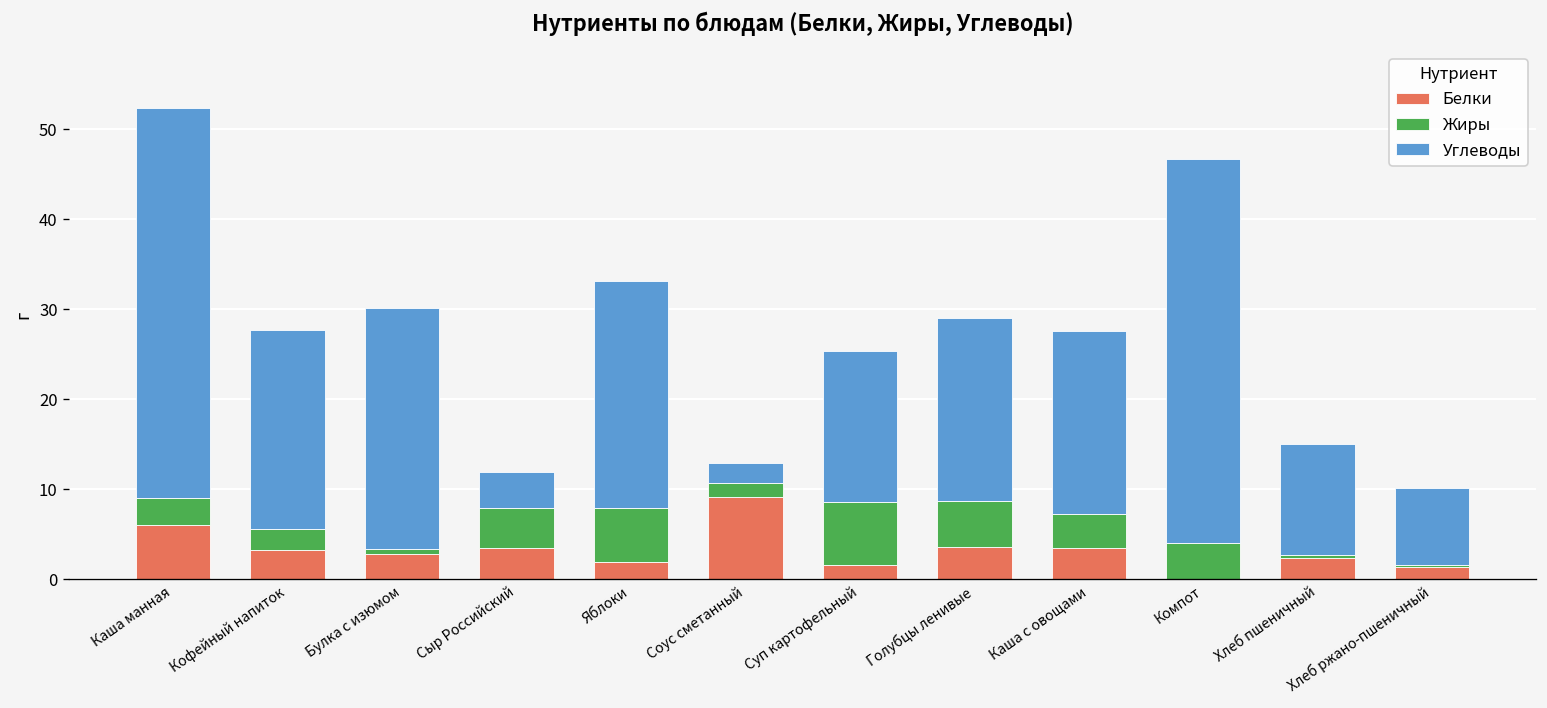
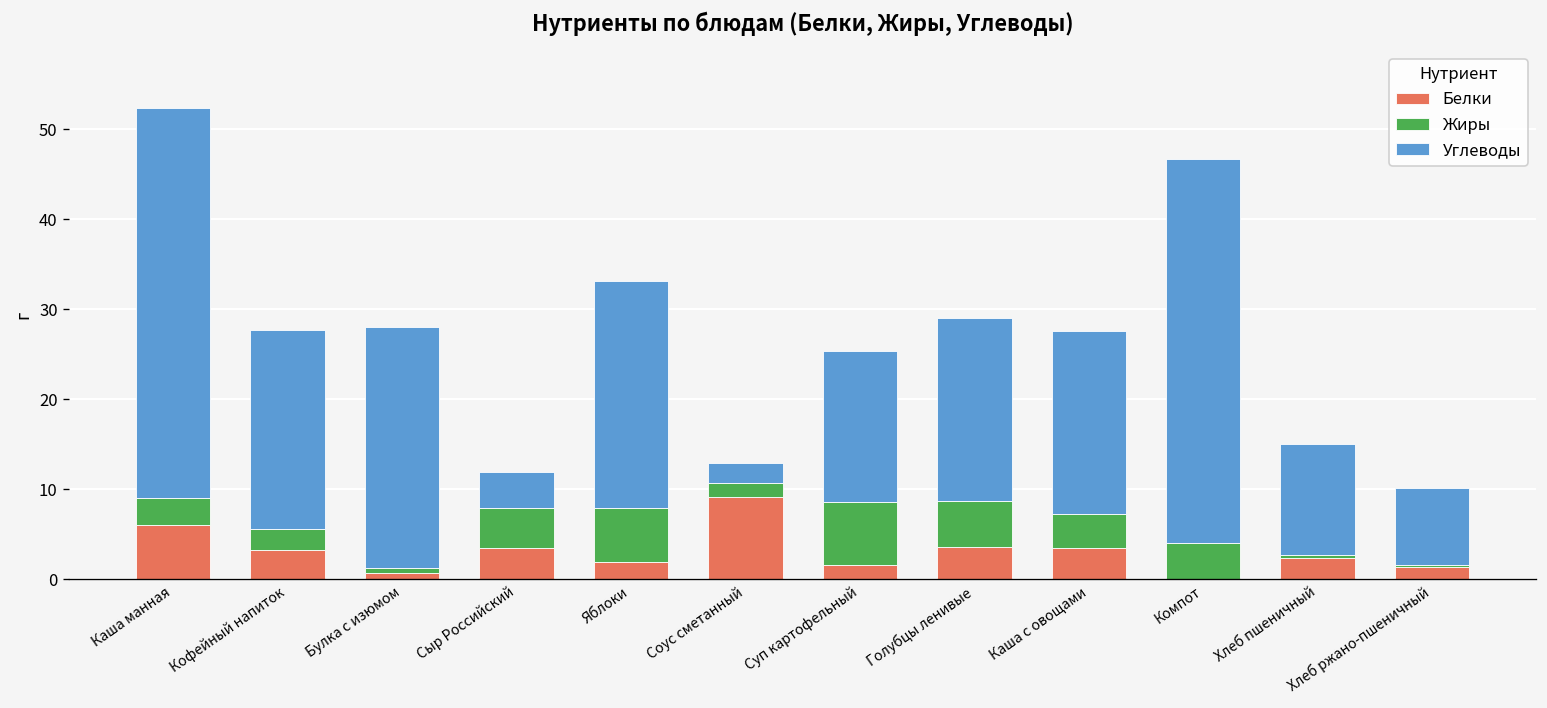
  {
    "Белки": {
      "Каша манная": 6,
      "Кофейный напиток": 3,
-     "Булка с изюмом": 3,
+     "Булка с изюмом": 1,
      "Сыр Российский": 3,
      "Яблоки": 2,
      "Соус сметанный": 9,
      "Суп картофельный": 2,
      "Голубцы ленивые": 4,
      "Каша с овощами": 4,
      "Хлеб пшеничный": 2,
      "Хлеб ржано-пшеничный": 1
    },
    "Жиры": {
      "Каша манная": 3,
      "Кофейный напиток": 2,
      "Булка с изюмом": 1,
      "Сыр Российский": 4,
      "Яблоки": 6,
      "Соус сметанный": 2,
      "Суп картофельный": 7,
      "Голубцы ленивые": 5,
      "Каша с овощами": 4,
      "Компот": 4
    },
    "Углеводы": {
      "Каша манная": 43,
      "Кофейный напиток": 22,
      "Булка с изюмом": 27,
      "Сыр Российский": 4,
      "Яблоки": 25,
      "Соус сметанный": 2,
      "Суп картофельный": 17,
      "Голубцы ленивые": 20,
      "Каша с овощами": 20,
      "Компот": 43,
      "Хлеб пшеничный": 12,
      "Хлеб ржано-пшеничный": 9
    }
  }
